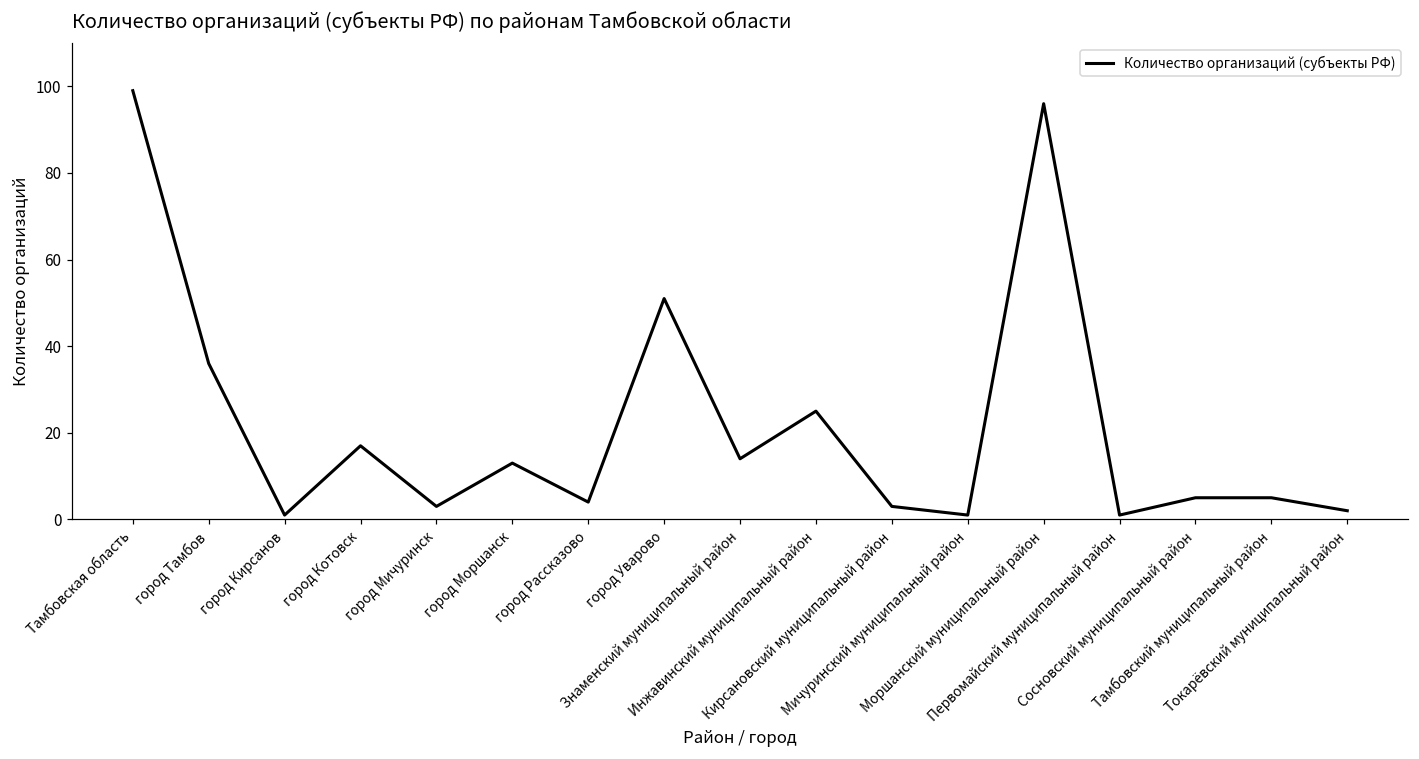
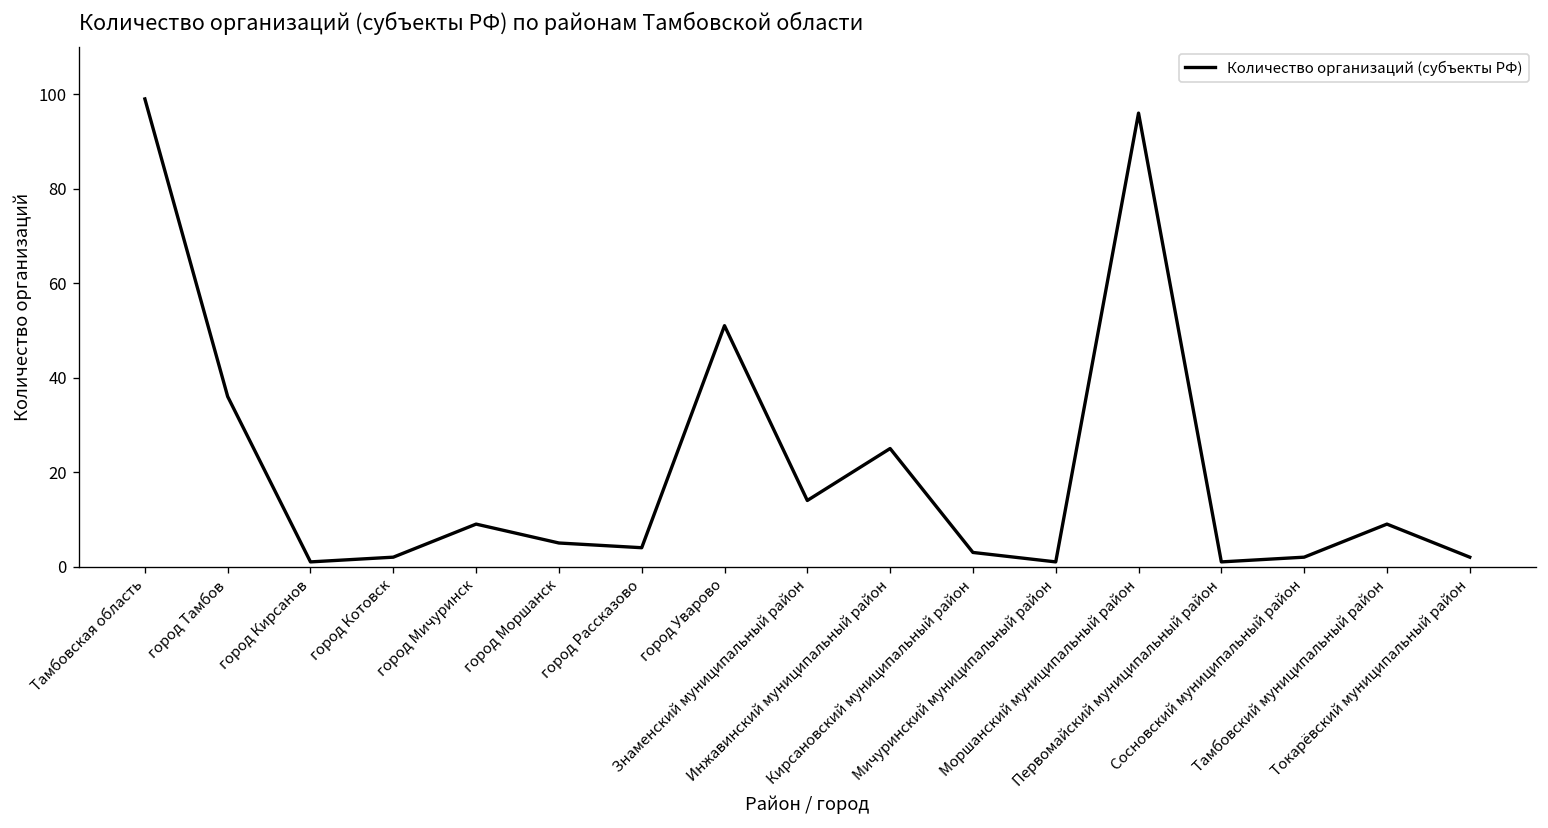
  {
    "Тамбовская область": 99,
    "город Тамбов": 36,
    "город Кирсанов": 1,
-   "город Котовск": 17,
-   "город Мичуринск": 3,
-   "город Моршанск": 13,
+   "город Котовск": 2,
+   "город Мичуринск": 9,
+   "город Моршанск": 5,
    "город Рассказово": 4,
    "город Уварово": 51,
    "Знаменский муниципальный район": 14,
    "Инжавинский муниципальный район": 25,
    "Кирсановский муниципальный район": 3,
    "Мичуринский муниципальный район": 1,
    "Моршанский муниципальный район": 96,
    "Первомайский муниципальный район": 1,
-   "Сосновский муниципальный район": 5,
-   "Тамбовский муниципальный район": 5,
+   "Сосновский муниципальный район": 2,
+   "Тамбовский муниципальный район": 9,
    "Токарёвский муниципальный район": 2
  }
